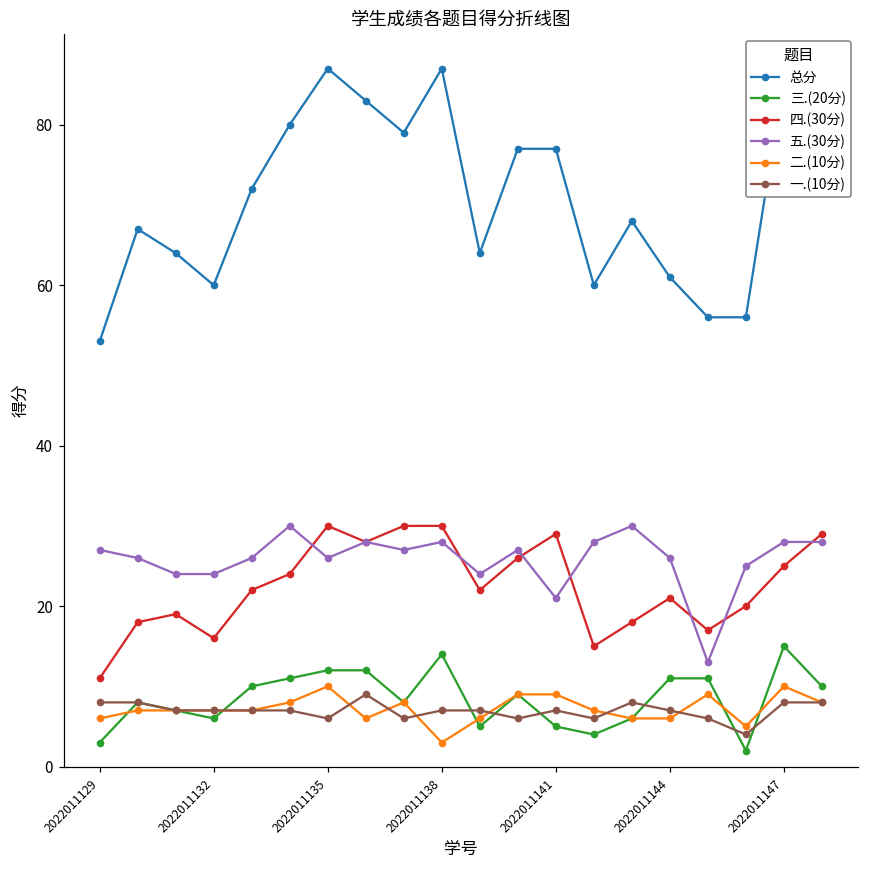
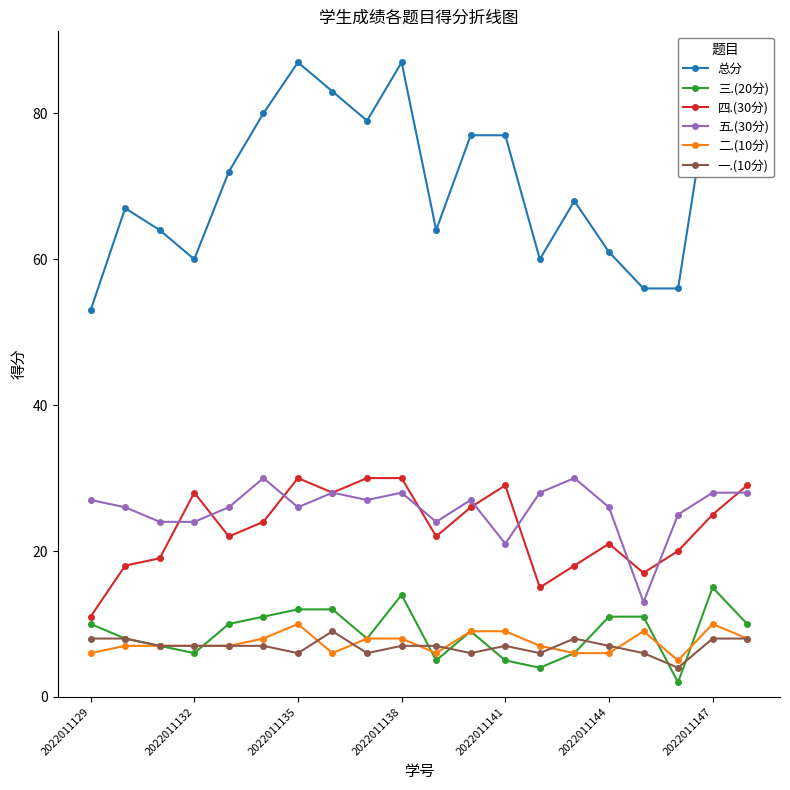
  {
    "总分": {
      "2022011129": 53,
      "2022011132": 60,
      "2022011135": 87,
      "2022011138": 87,
      "2022011141": 77,
      "2022011144": 61
    },
    "三.(20分)": {
-     "2022011129": 3,
+     "2022011129": 10,
      "2022011132": 6,
      "2022011135": 12,
      "2022011138": 14,
      "2022011141": 5,
      "2022011144": 11,
      "2022011147": 15
    },
    "四.(30分)": {
      "2022011129": 11,
-     "2022011132": 16,
+     "2022011132": 28,
      "2022011135": 30,
      "2022011138": 30,
      "2022011141": 29,
      "2022011144": 21,
      "2022011147": 25
    },
    "五.(30分)": {
      "2022011129": 27,
      "2022011132": 24,
      "2022011135": 26,
      "2022011138": 28,
      "2022011141": 21,
      "2022011144": 26,
      "2022011147": 28
    },
    "二.(10分)": {
      "2022011129": 6,
      "2022011135": 10,
-     "2022011138": 3,
+     "2022011138": 8,
      "2022011141": 9,
      "2022011144": 6,
      "2022011147": 10
    },
    "一.(10分)": {
      "2022011129": 8,
      "2022011135": 6,
      "2022011138": 7,
      "2022011141": 7,
      "2022011144": 7,
      "2022011147": 8
    }
  }
